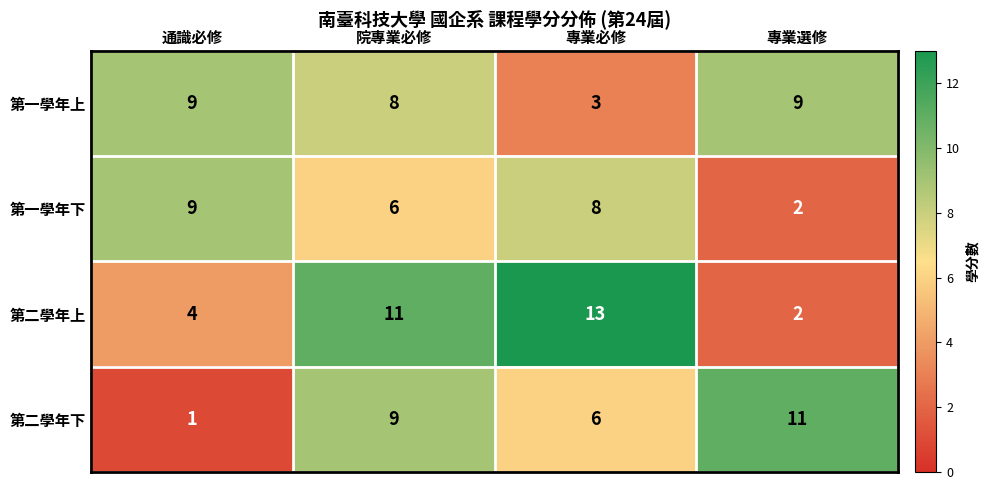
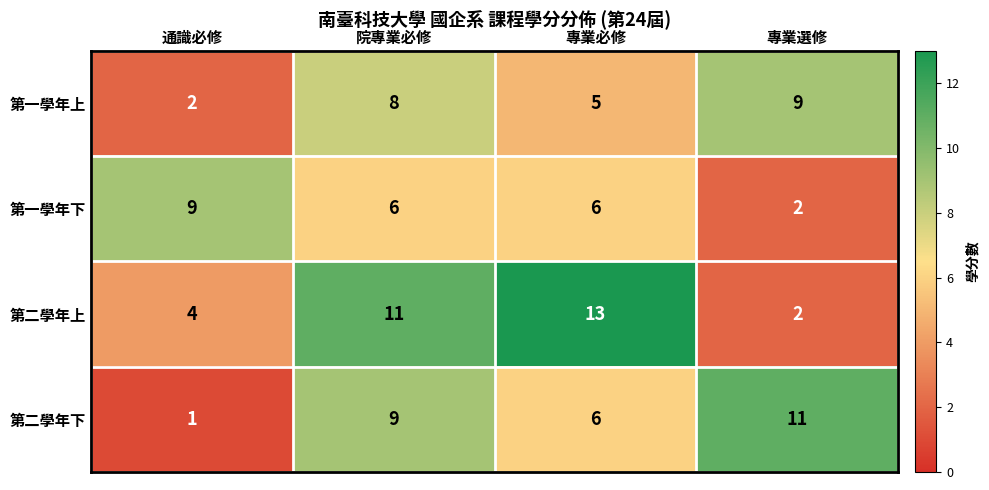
  {
    "第一學年上": {
-     "通識必修": 9,
+     "通識必修": 2,
      "院專業必修": 8,
-     "專業必修": 3,
+     "專業必修": 5,
      "專業選修": 9
    },
    "第一學年下": {
      "通識必修": 9,
      "院專業必修": 6,
-     "專業必修": 8,
+     "專業必修": 6,
      "專業選修": 2
    },
    "第二學年上": {
      "通識必修": 4,
      "院專業必修": 11,
      "專業必修": 13,
      "專業選修": 2
    },
    "第二學年下": {
      "通識必修": 1,
      "院專業必修": 9,
      "專業必修": 6,
      "專業選修": 11
    }
  }
